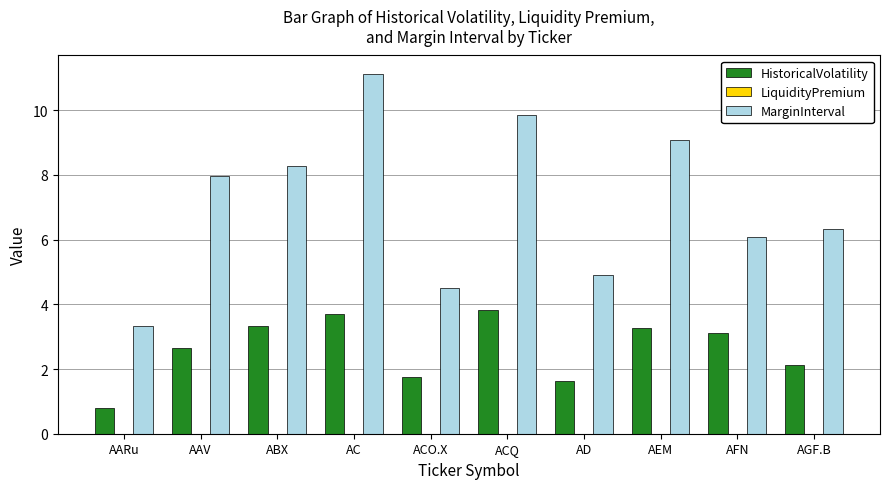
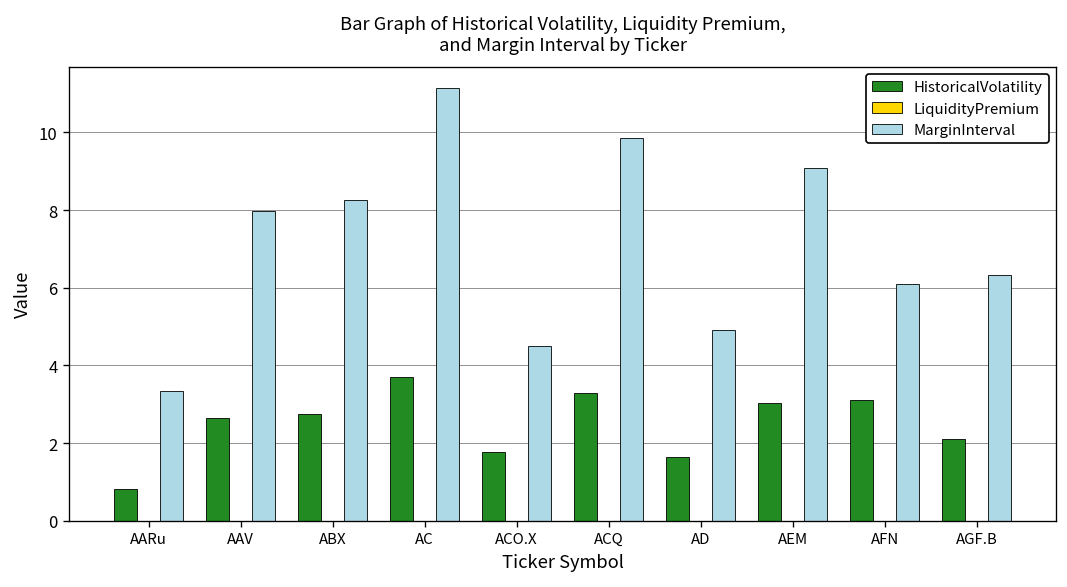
  {
    "HistoricalVolatility": {
      "AARu": 0.8,
      "AAV": 2.7,
-     "ABX": 3.3,
+     "ABX": 2.8,
      "AC": 3.7,
      "ACO.X": 1.8,
-     "ACQ": 3.8,
+     "ACQ": 3.3,
      "AD": 1.6,
-     "AEM": 3.3,
+     "AEM": 3.0,
      "AFN": 3.1,
      "AGF.B": 2.1
    },
    "LiquidityPremium": {
      "AARu": 0.0,
      "AAV": 0.0,
      "ABX": 0.0,
      "AC": 0.0,
      "ACO.X": 0.0,
      "ACQ": 0.0,
      "AD": 0.0,
      "AEM": 0.0,
      "AFN": 0.0,
      "AGF.B": 0.0
    },
    "MarginInterval": {
      "AARu": 3.3,
      "AAV": 8.0,
      "ABX": 8.3,
      "AC": 11.1,
      "ACO.X": 4.5,
      "ACQ": 9.9,
      "AD": 4.9,
      "AEM": 9.1,
      "AFN": 6.1,
      "AGF.B": 6.3
    }
  }
